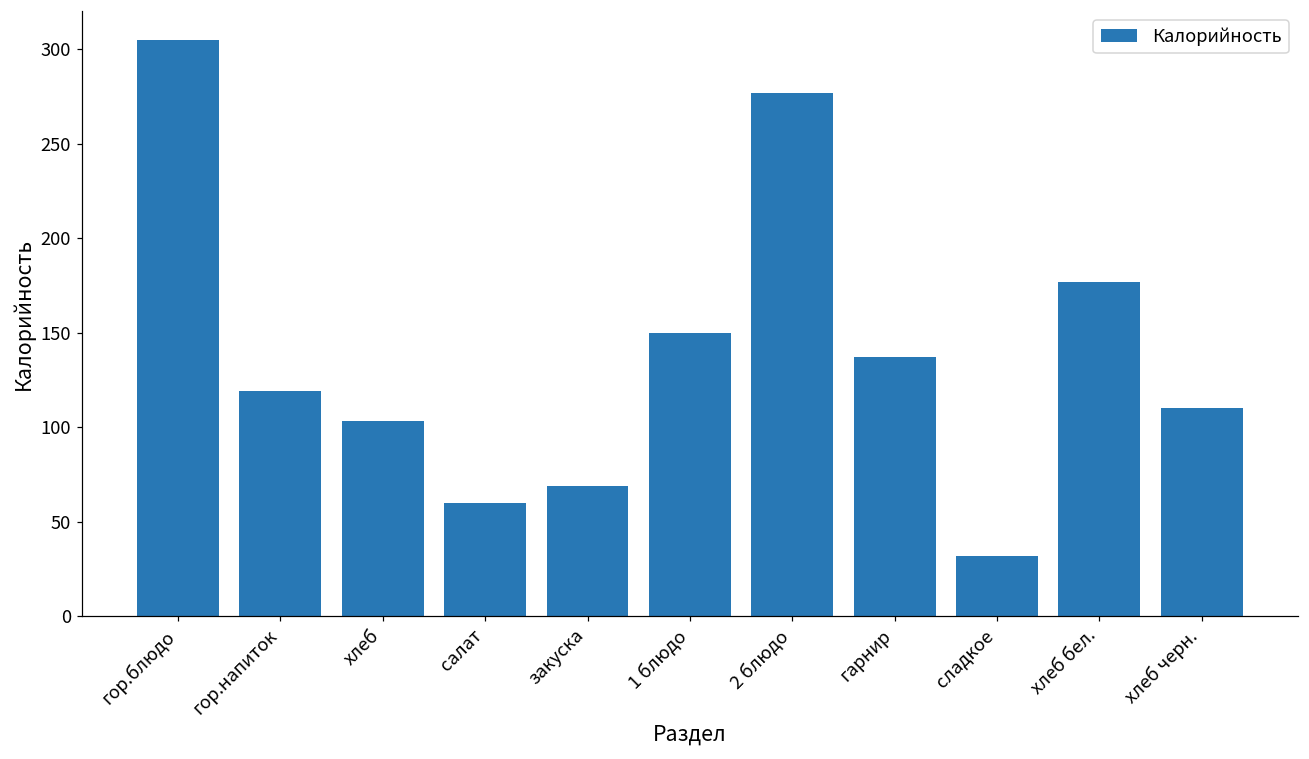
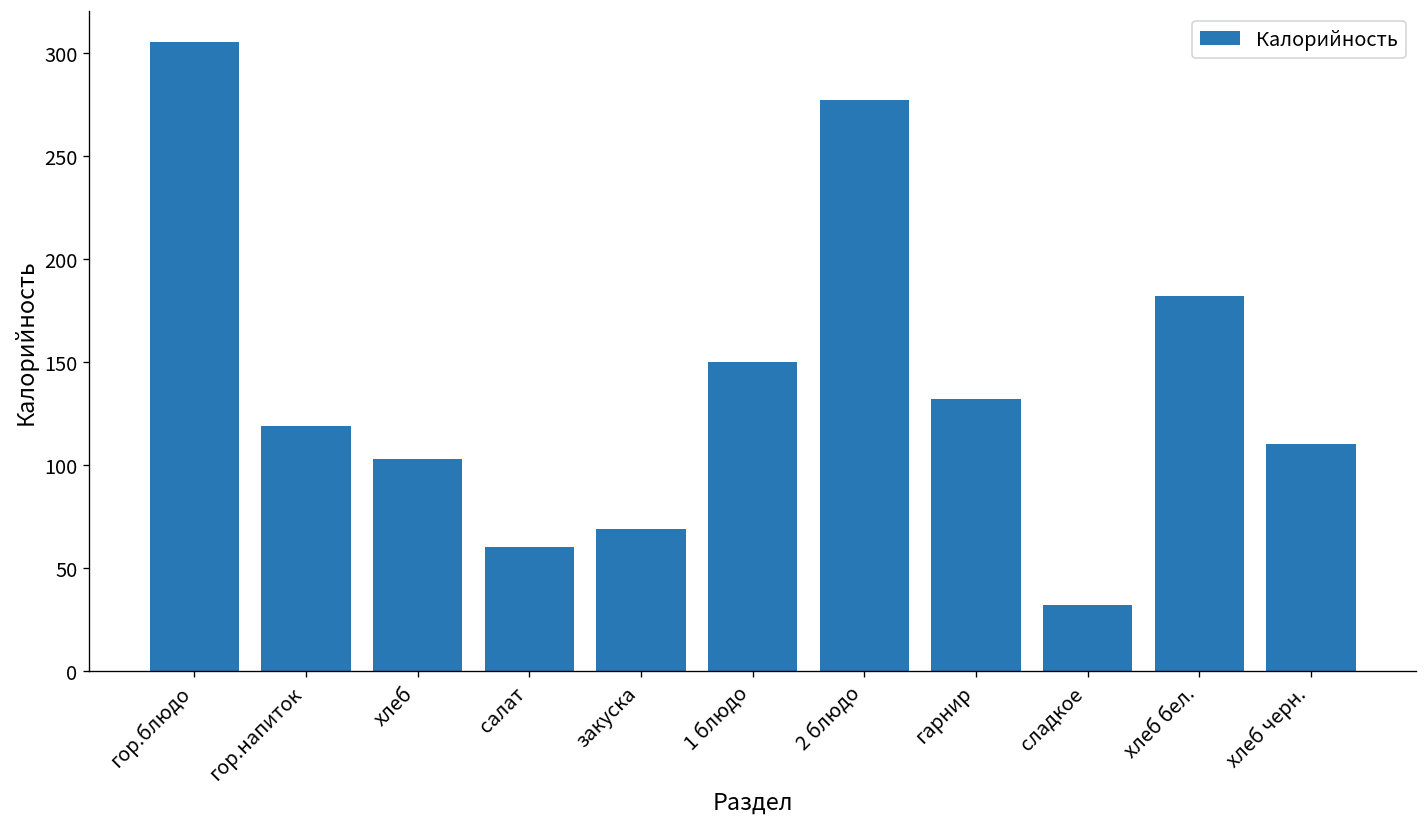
  {
    "гор.блюдо": 305,
    "гор.напиток": 119,
    "хлеб": 103,
    "салат": 60,
    "закуска": 69,
    "1 блюдо": 150,
    "2 блюдо": 277,
-   "гарнир": 137,
+   "гарнир": 132,
    "сладкое": 32,
-   "хлеб бел.": 177,
+   "хлеб бел.": 182,
    "хлеб черн.": 110
  }
